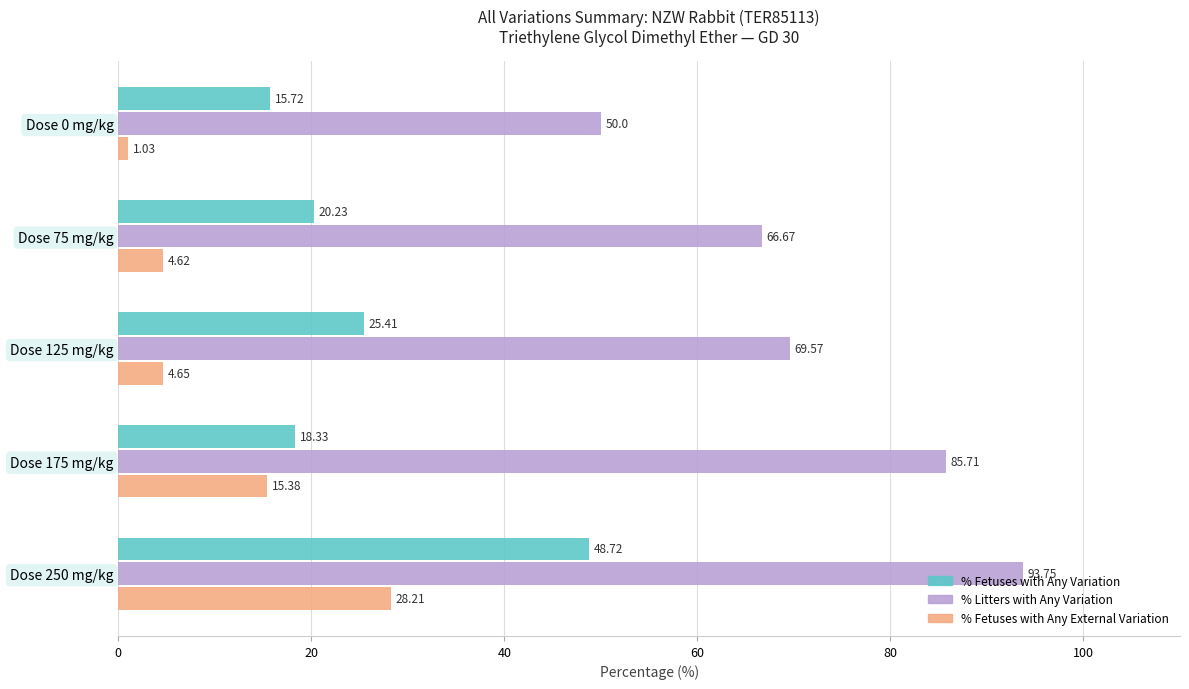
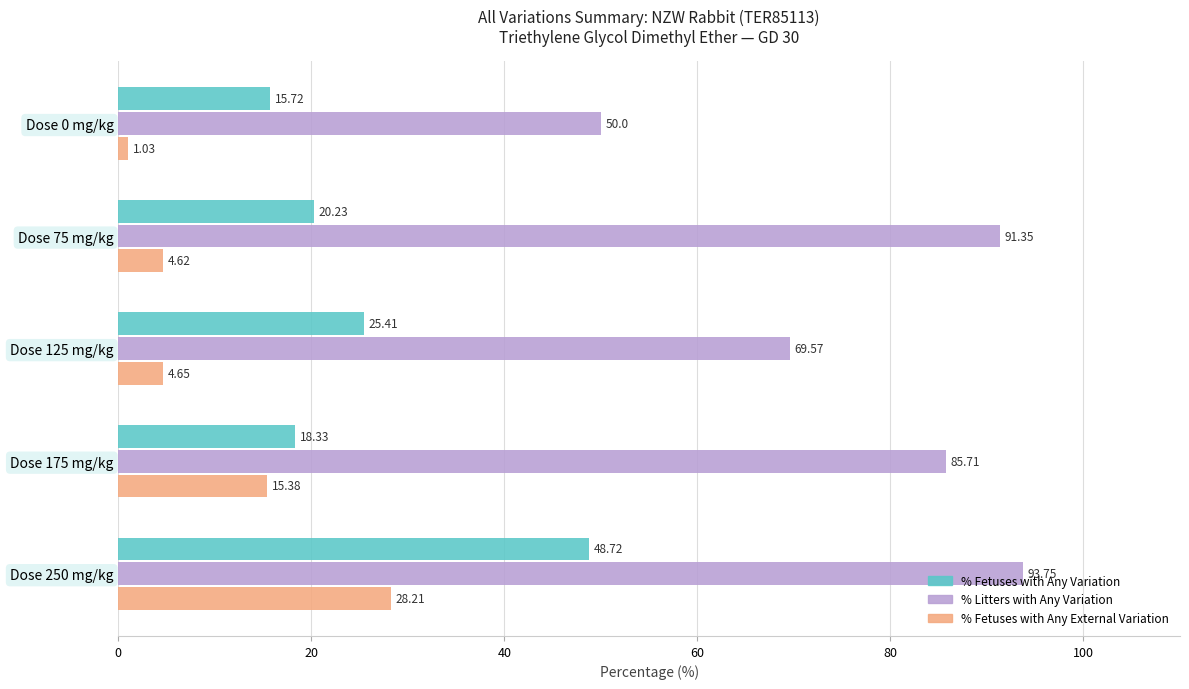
  {
    "% Fetuses with Any Variation": {
      "Dose 0 mg/kg": 15.72,
      "Dose 75 mg/kg": 20.23,
      "Dose 125 mg/kg": 25.41,
      "Dose 175 mg/kg": 18.33,
      "Dose 250 mg/kg": 48.72
    },
    "% Litters with Any Variation": {
      "Dose 0 mg/kg": 50.0,
-     "Dose 75 mg/kg": 66.67,
+     "Dose 75 mg/kg": 91.35,
      "Dose 125 mg/kg": 69.57,
      "Dose 175 mg/kg": 85.71,
      "Dose 250 mg/kg": 93.75
    },
    "% Fetuses with Any External Variation": {
      "Dose 0 mg/kg": 1.03,
      "Dose 75 mg/kg": 4.62,
      "Dose 125 mg/kg": 4.65,
      "Dose 175 mg/kg": 15.38,
      "Dose 250 mg/kg": 28.21
    }
  }
